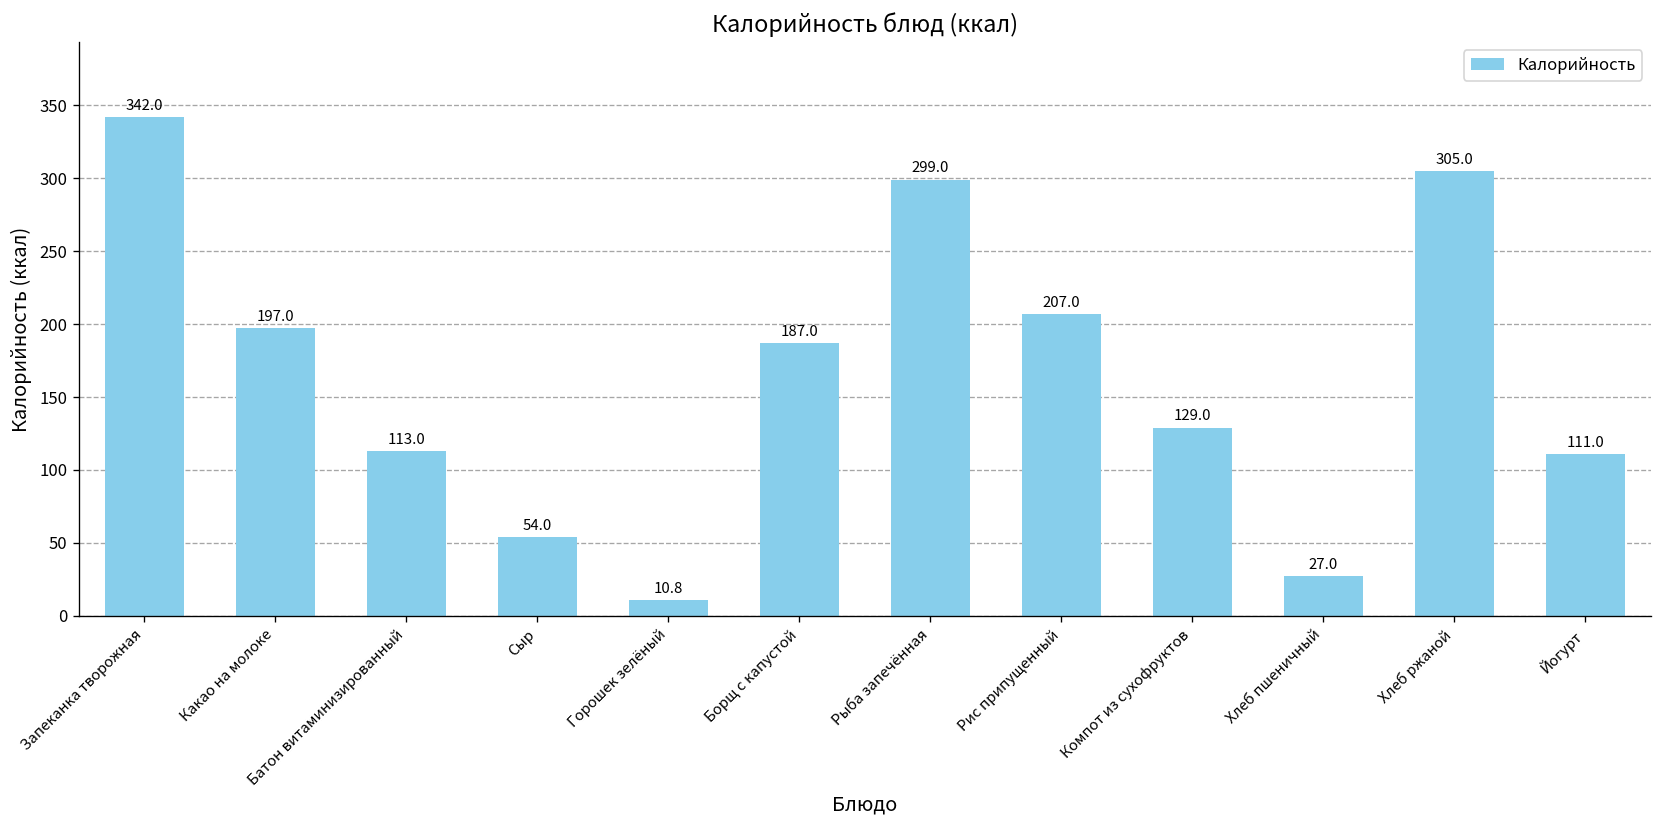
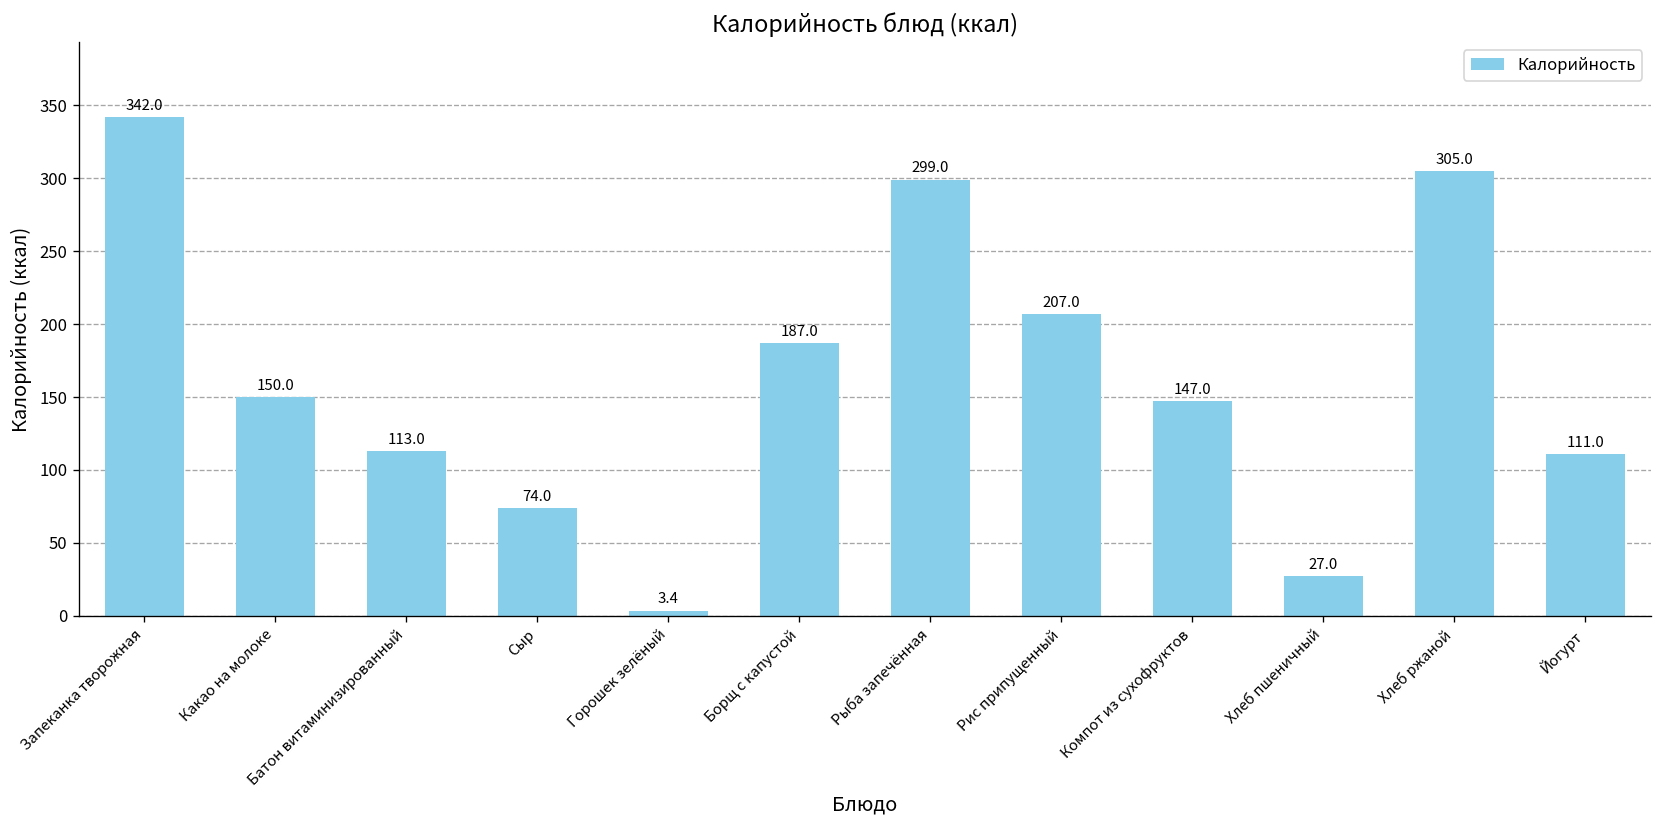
  {
    "Запеканка творожная": 342.0,
-   "Какао на молоке": 197.0,
+   "Какао на молоке": 150.0,
    "Батон витаминизированный": 113.0,
-   "Сыр": 54.0,
-   "Горошек зелёный": 10.8,
+   "Сыр": 74.0,
+   "Горошек зелёный": 3.4,
    "Борщ с капустой": 187.0,
    "Рыба запечённая": 299.0,
    "Рис припущенный": 207.0,
-   "Компот из сухофруктов": 129.0,
+   "Компот из сухофруктов": 147.0,
    "Хлеб пшеничный": 27.0,
    "Хлеб ржаной": 305.0,
    "Йогурт": 111.0
  }
